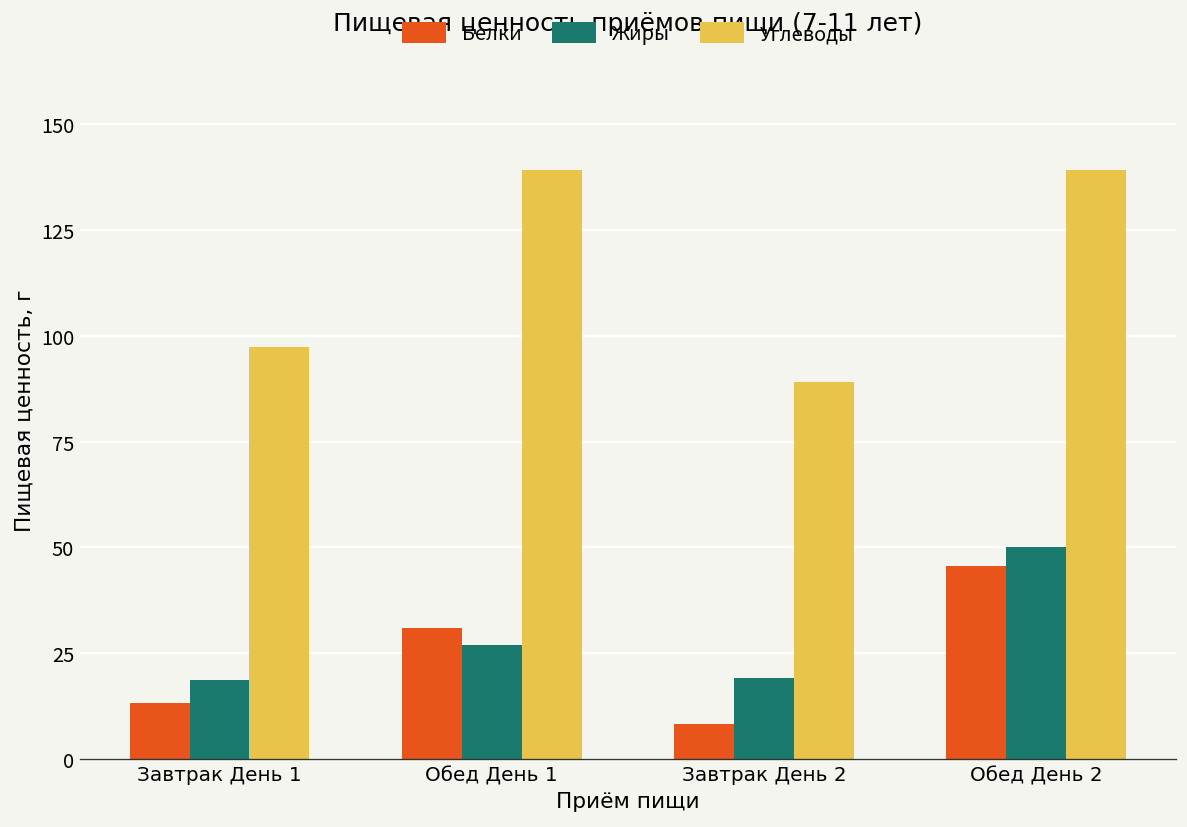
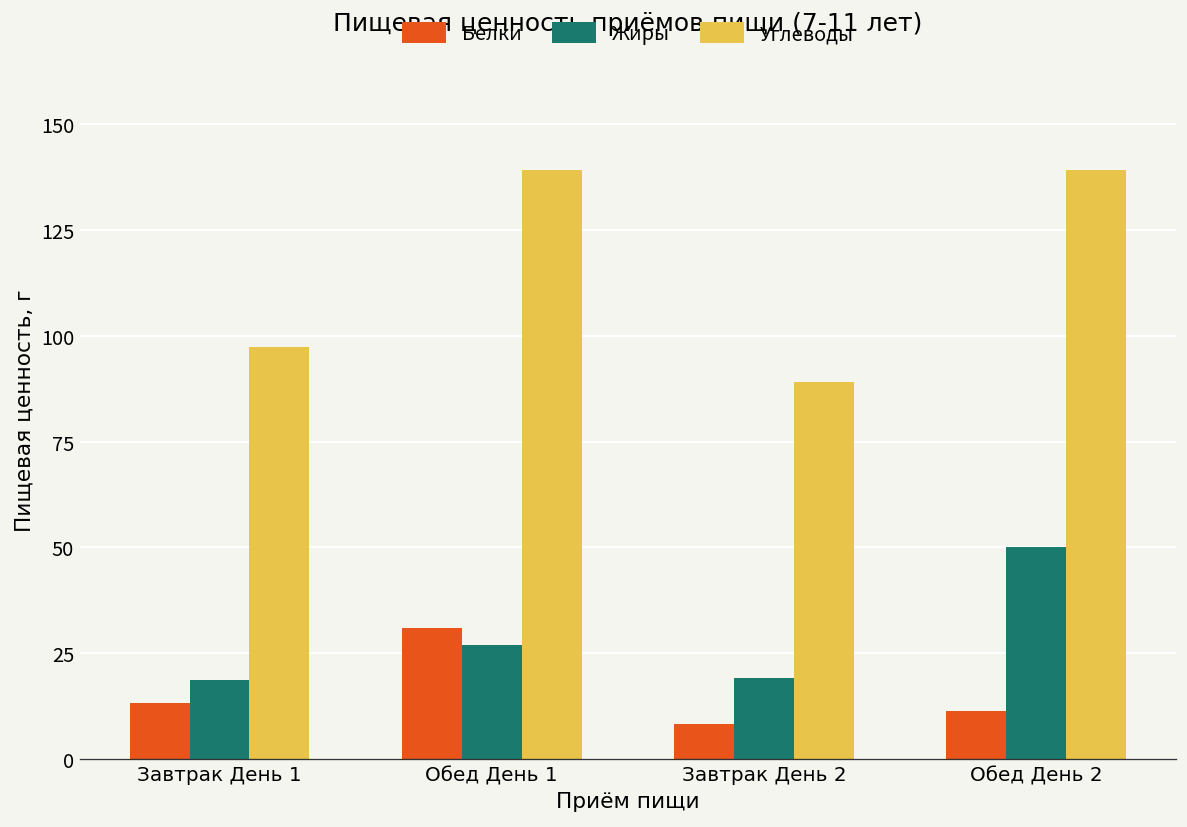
  {
    "Белки": {
      "Завтрак День 1": 13,
      "Обед День 1": 31,
      "Завтрак День 2": 8,
-     "Обед День 2": 46
+     "Обед День 2": 11
    },
    "Жиры": {
      "Завтрак День 1": 19,
      "Обед День 1": 27,
      "Завтрак День 2": 19,
      "Обед День 2": 50
    },
    "Углеводы": {
      "Завтрак День 1": 97,
      "Обед День 1": 139,
      "Завтрак День 2": 89,
      "Обед День 2": 139
    }
  }
